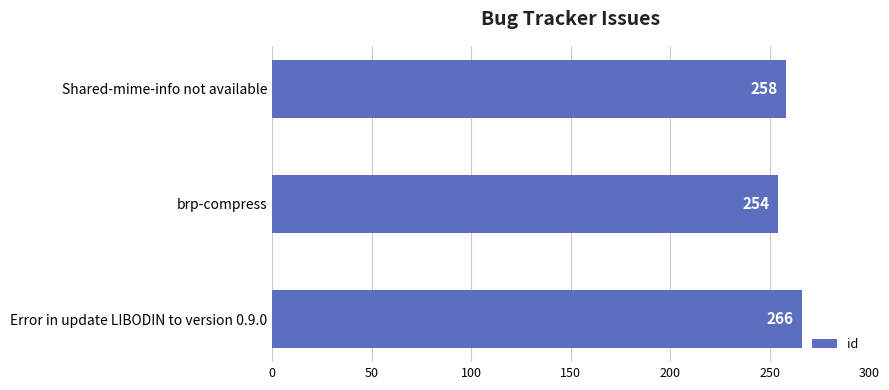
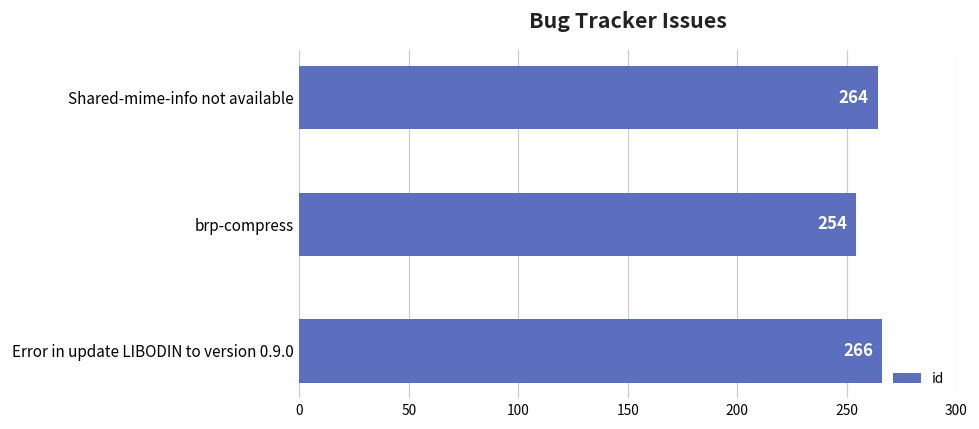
  {
-   "Shared-mime-info not available": 258,
+   "Shared-mime-info not available": 264,
    "brp-compress": 254,
    "Error in update LIBODIN to version 0.9.0": 266
  }
